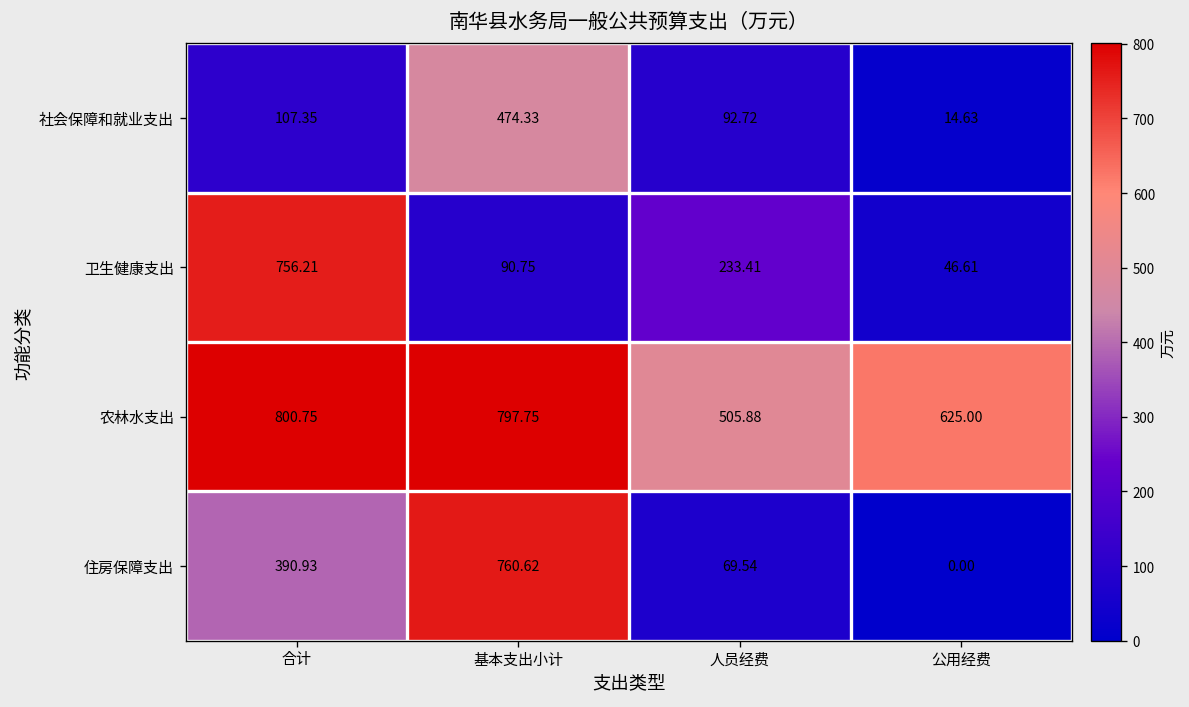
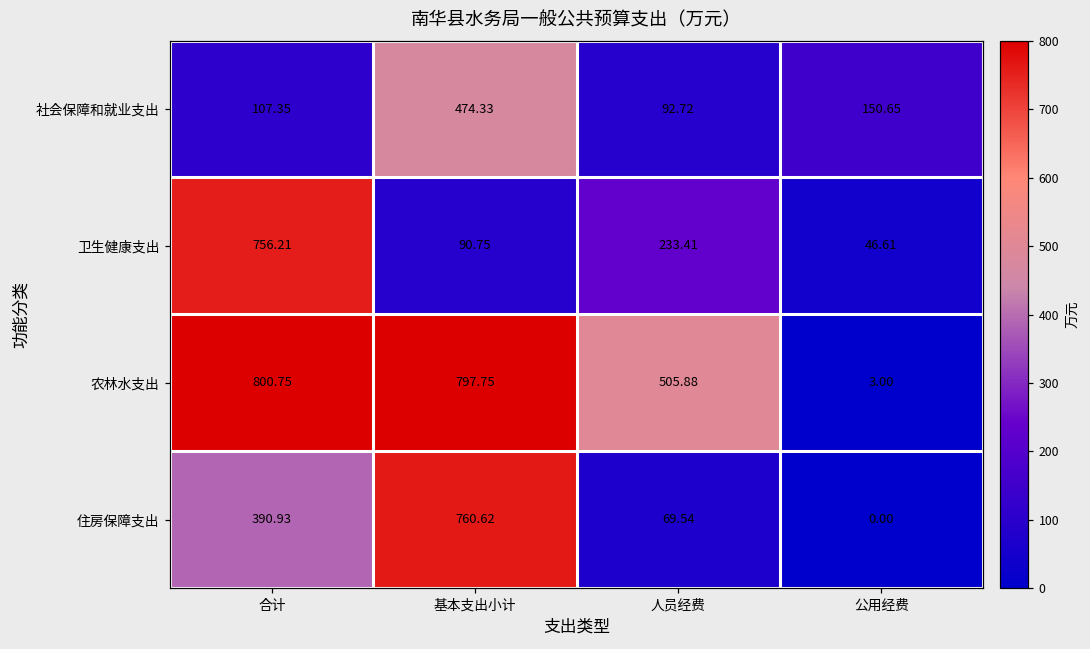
  {
    "社会保障和就业支出": {
      "合计": 107.35,
      "基本支出小计": 474.33,
      "人员经费": 92.72,
-     "公用经费": 14.63
+     "公用经费": 150.65
    },
    "卫生健康支出": {
      "合计": 756.21,
      "基本支出小计": 90.75,
      "人员经费": 233.41,
      "公用经费": 46.61
    },
    "农林水支出": {
      "合计": 800.75,
      "基本支出小计": 797.75,
      "人员经费": 505.88,
-     "公用经费": 625.00
+     "公用经费": 3.00
    },
    "住房保障支出": {
      "合计": 390.93,
      "基本支出小计": 760.62,
      "人员经费": 69.54,
      "公用经费": 0.00
    }
  }
